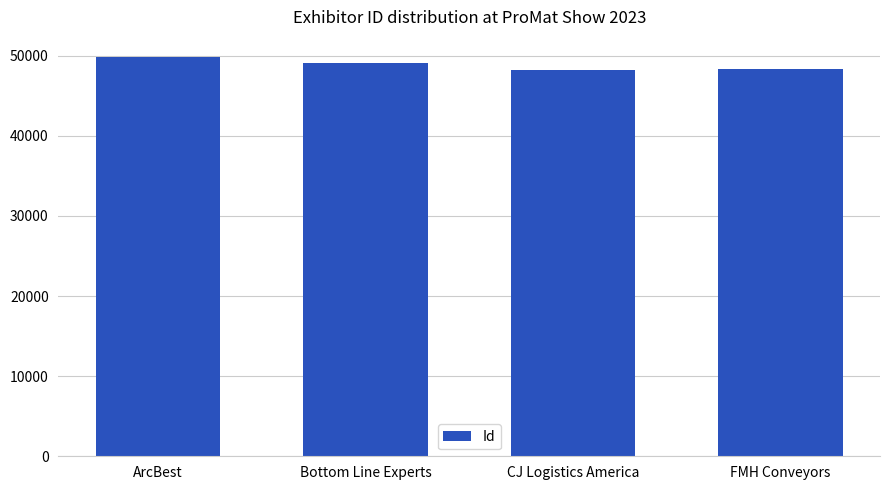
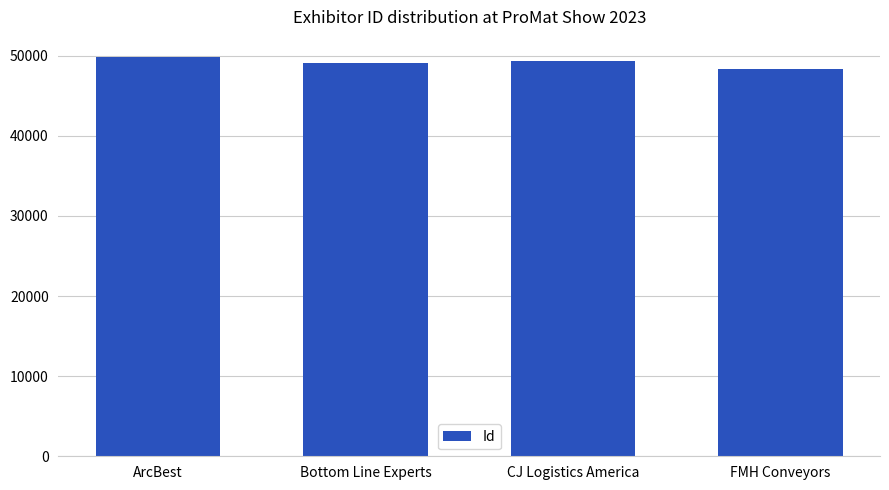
  {
    "ArcBest": 50000,
    "Bottom Line Experts": 49000,
-   "CJ Logistics America": 48000,
+   "CJ Logistics America": 49000,
    "FMH Conveyors": 48000
  }
